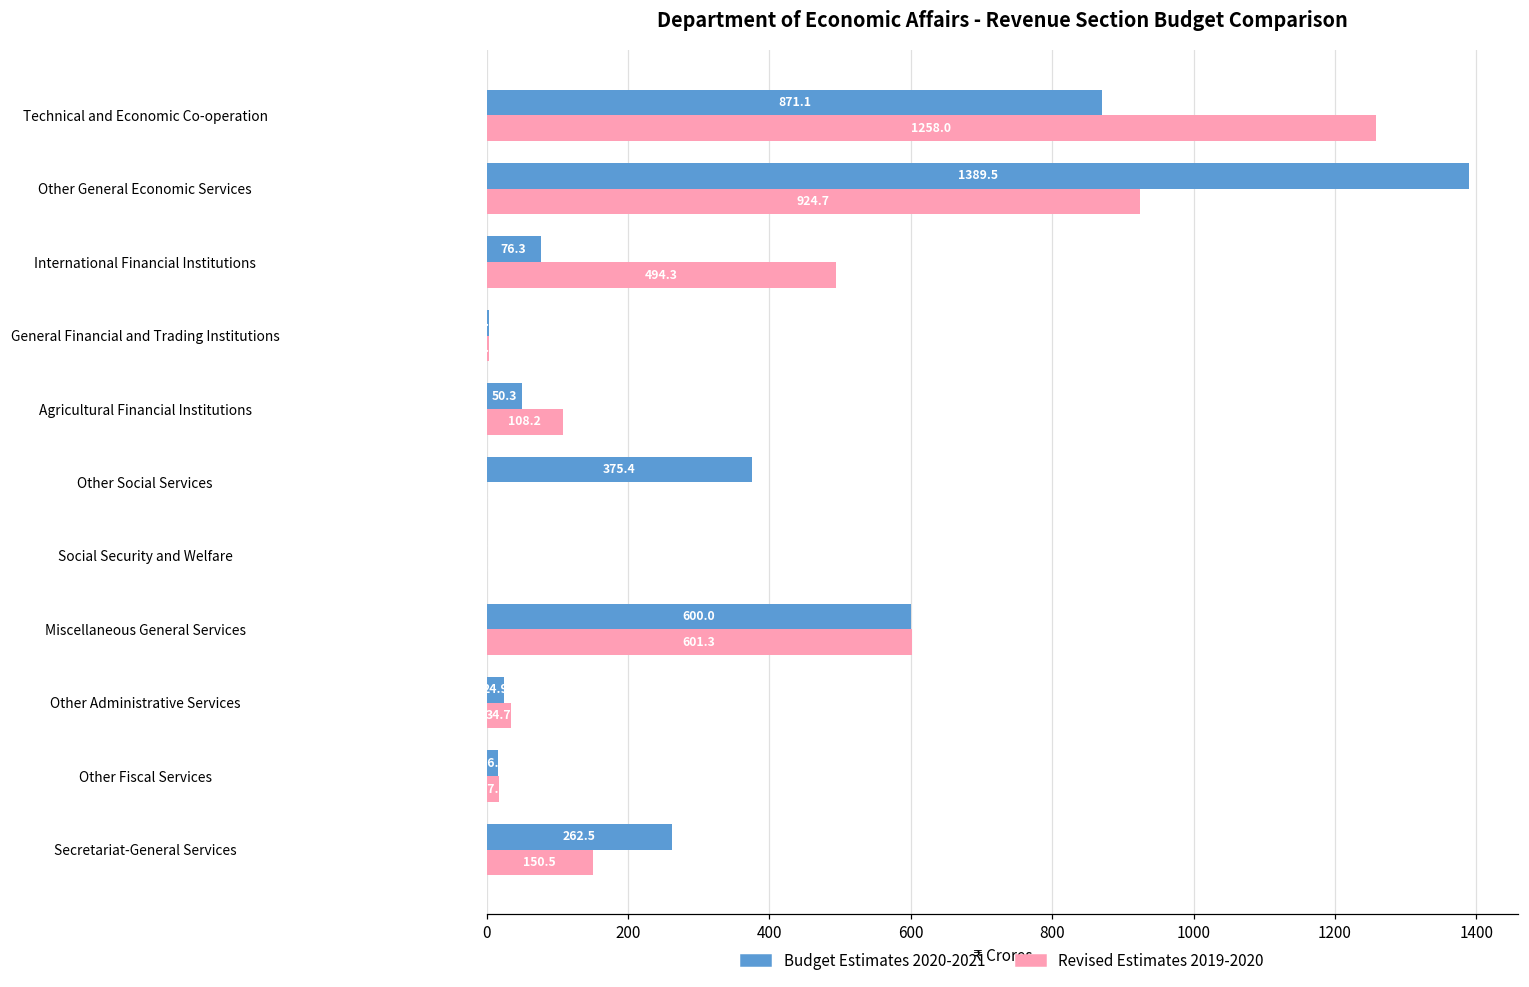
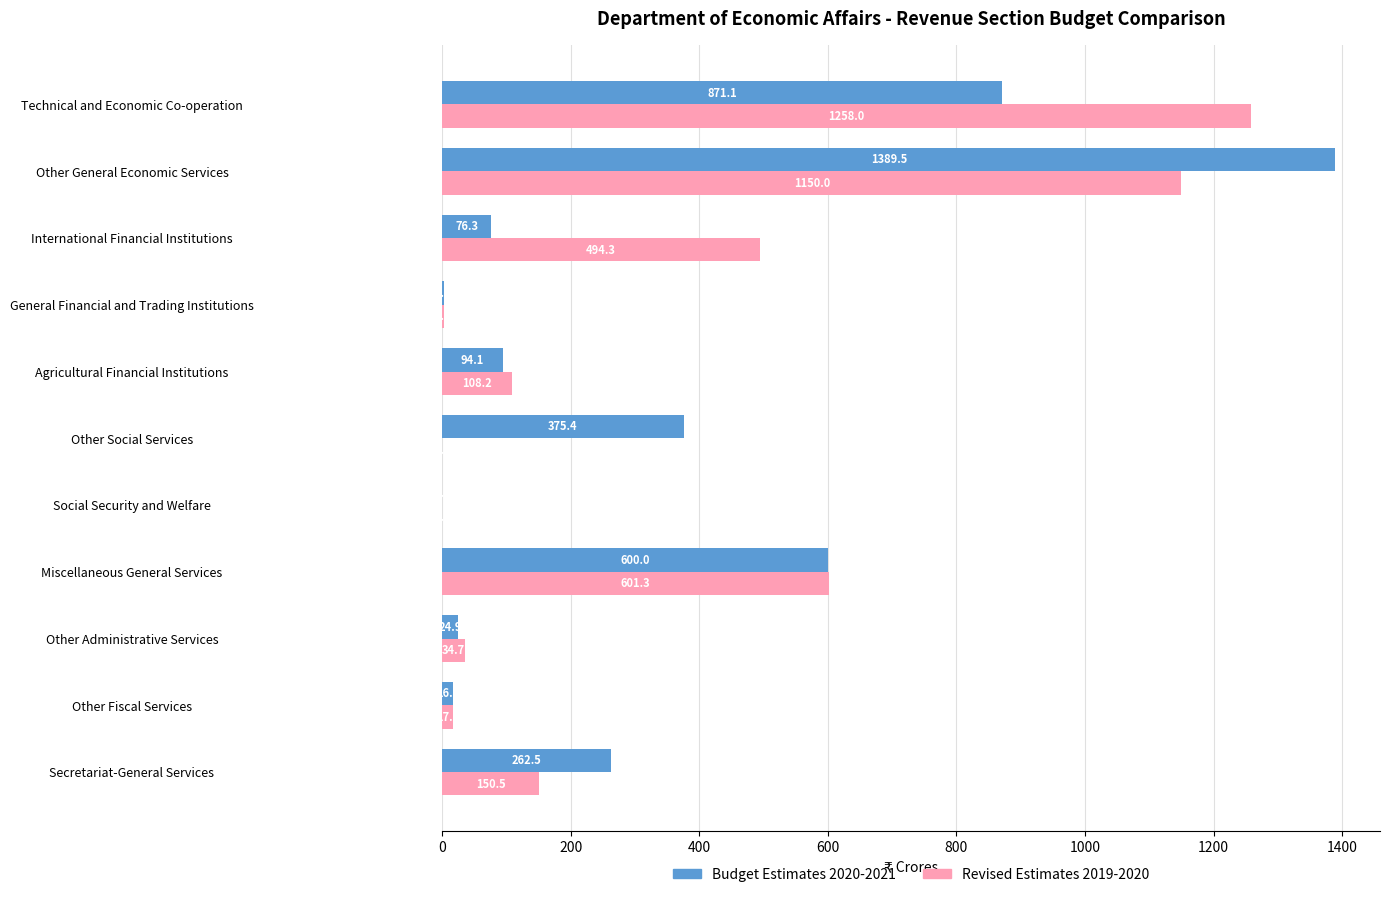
  {
    "Budget Estimates 2020-2021": {
      "Technical and Economic Co-operation": 871.1,
      "Other General Economic Services": 1389.5,
      "International Financial Institutions": 76.3,
-     "Agricultural Financial Institutions": 50.3,
+     "Agricultural Financial Institutions": 94.1,
      "Other Social Services": 375.4,
      "Miscellaneous General Services": 600.0,
      "Other Administrative Services": 24.9,
      "Secretariat-General Services": 262.5
    },
    "Revised Estimates 2019-2020": {
      "Technical and Economic Co-operation": 1258.0,
-     "Other General Economic Services": 924.7,
+     "Other General Economic Services": 1150.0,
      "International Financial Institutions": 494.3,
      "Agricultural Financial Institutions": 108.2,
      "Miscellaneous General Services": 601.3,
      "Other Administrative Services": 34.7,
      "Secretariat-General Services": 150.5
    }
  }
